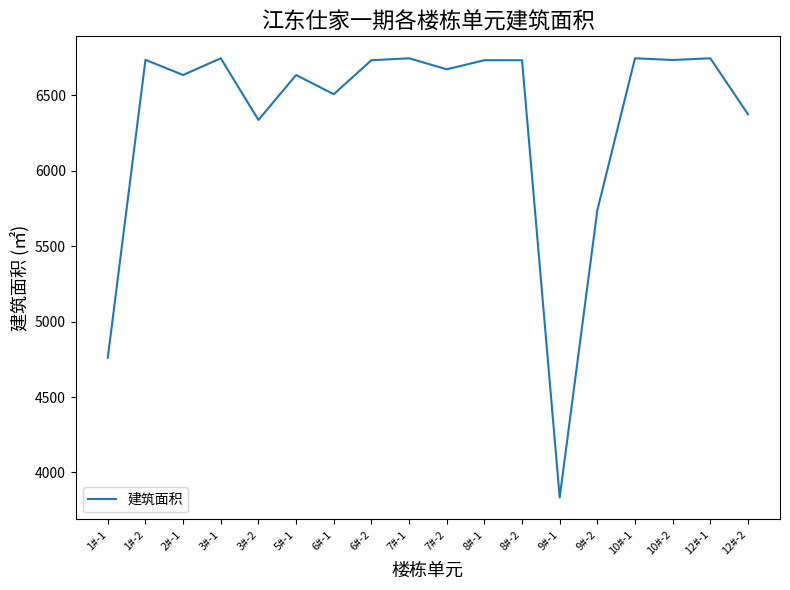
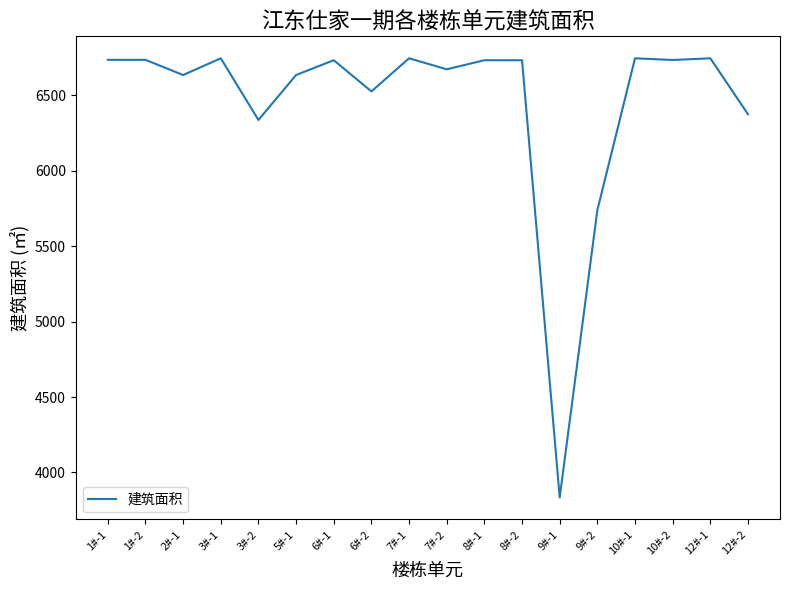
  {
-   "1#-1": 4760,
+   "1#-1": 6740,
    "1#-2": 6740,
    "2#-1": 6640,
    "3#-1": 6750,
    "3#-2": 6340,
    "5#-1": 6640,
-   "6#-1": 6510,
-   "6#-2": 6730,
+   "6#-1": 6730,
+   "6#-2": 6530,
    "7#-1": 6750,
    "7#-2": 6670,
    "8#-1": 6730,
    "8#-2": 6730,
    "9#-1": 3830,
    "9#-2": 5740,
    "10#-1": 6750,
    "10#-2": 6730,
    "12#-1": 6750,
    "12#-2": 6380
  }
